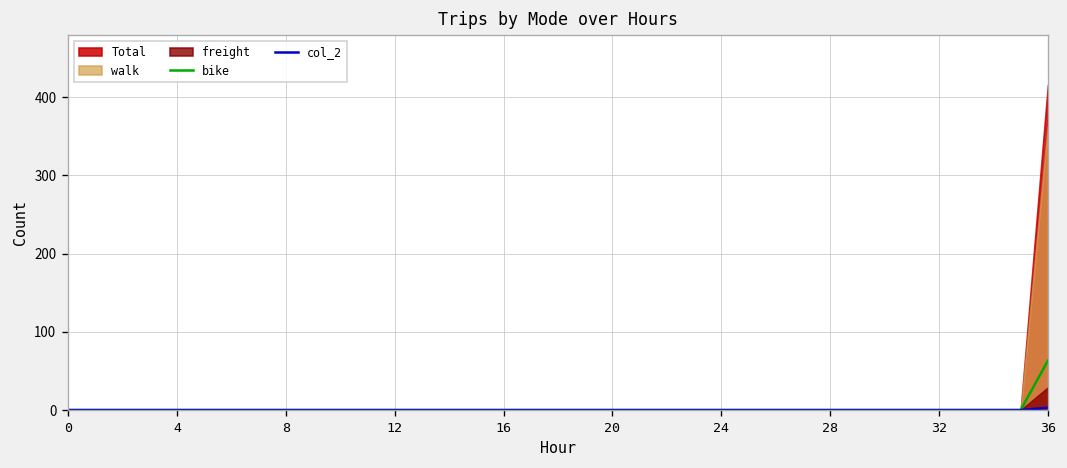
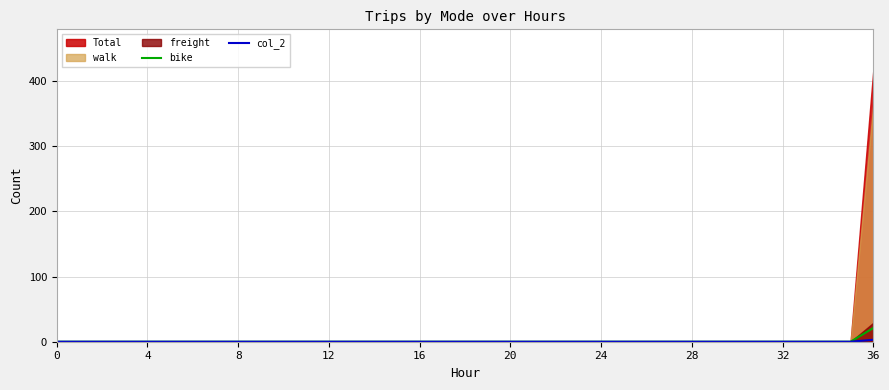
  {
    "bike": {
-     "36": 60
+     "36": 20
    },
    "col_2": {
      "36": 0
    }
  }
